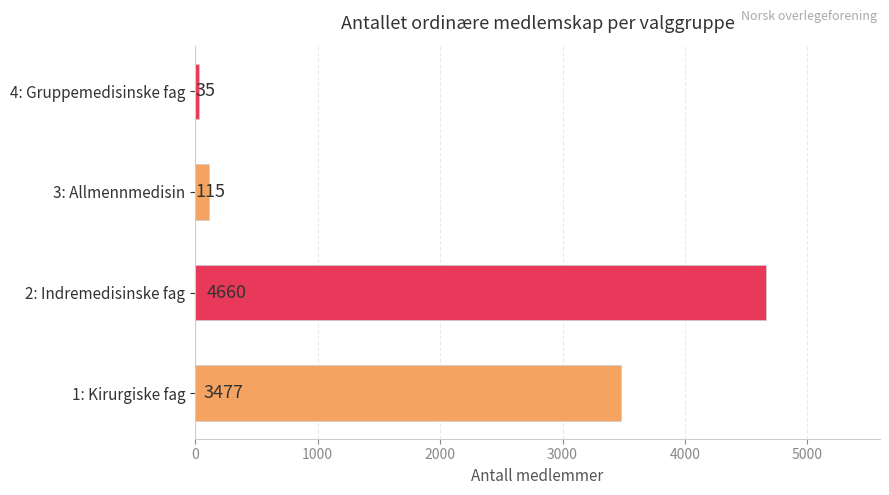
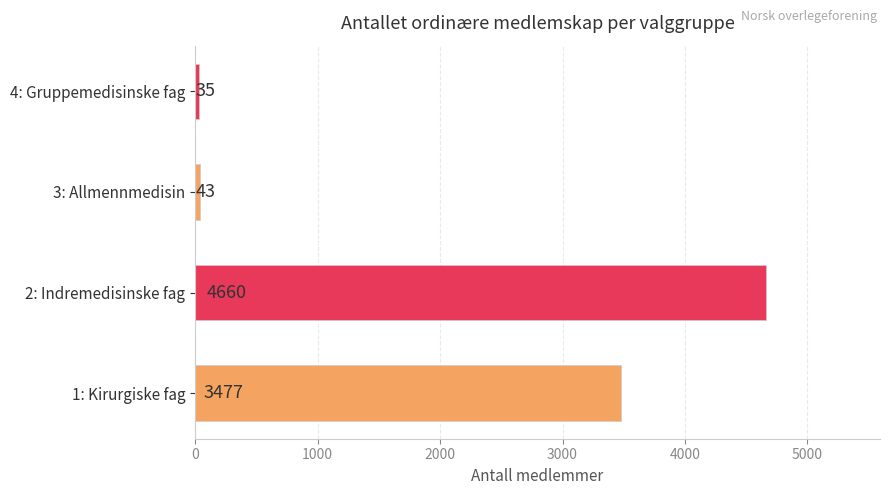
  {
    "4: Gruppemedisinske fag": 35,
-   "3: Allmennmedisin": 115,
+   "3: Allmennmedisin": 43,
    "2: Indremedisinske fag": 4660,
    "1: Kirurgiske fag": 3477
  }
